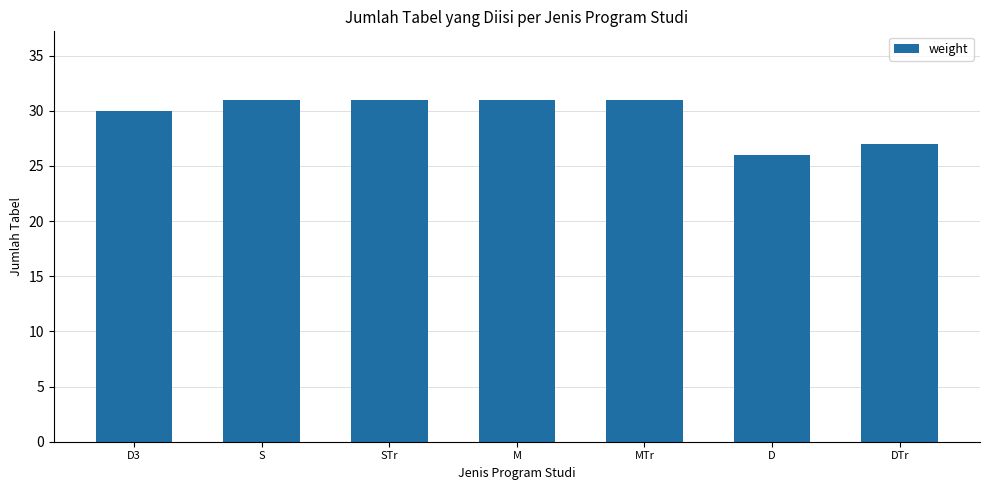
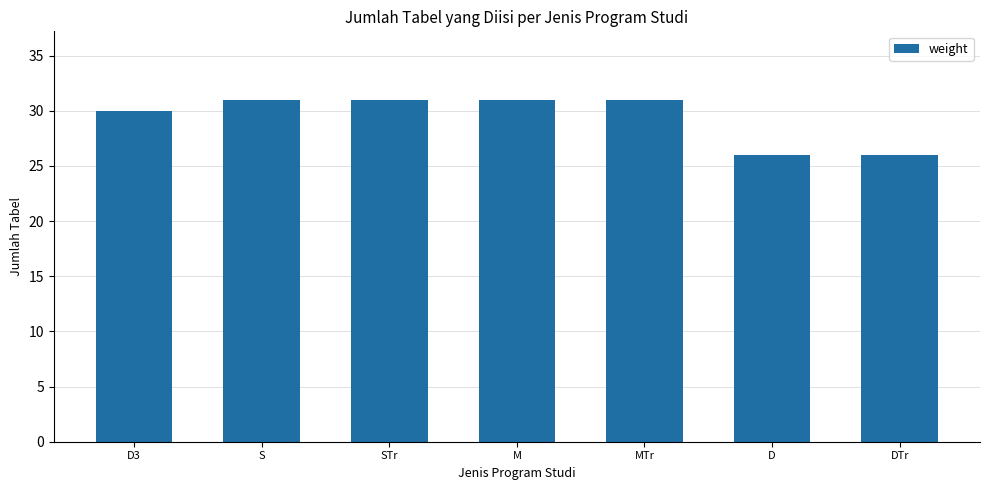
  {
    "D3": 30,
    "S": 31,
    "STr": 31,
    "M": 31,
    "MTr": 31,
    "D": 26,
-   "DTr": 27
+   "DTr": 26
  }
